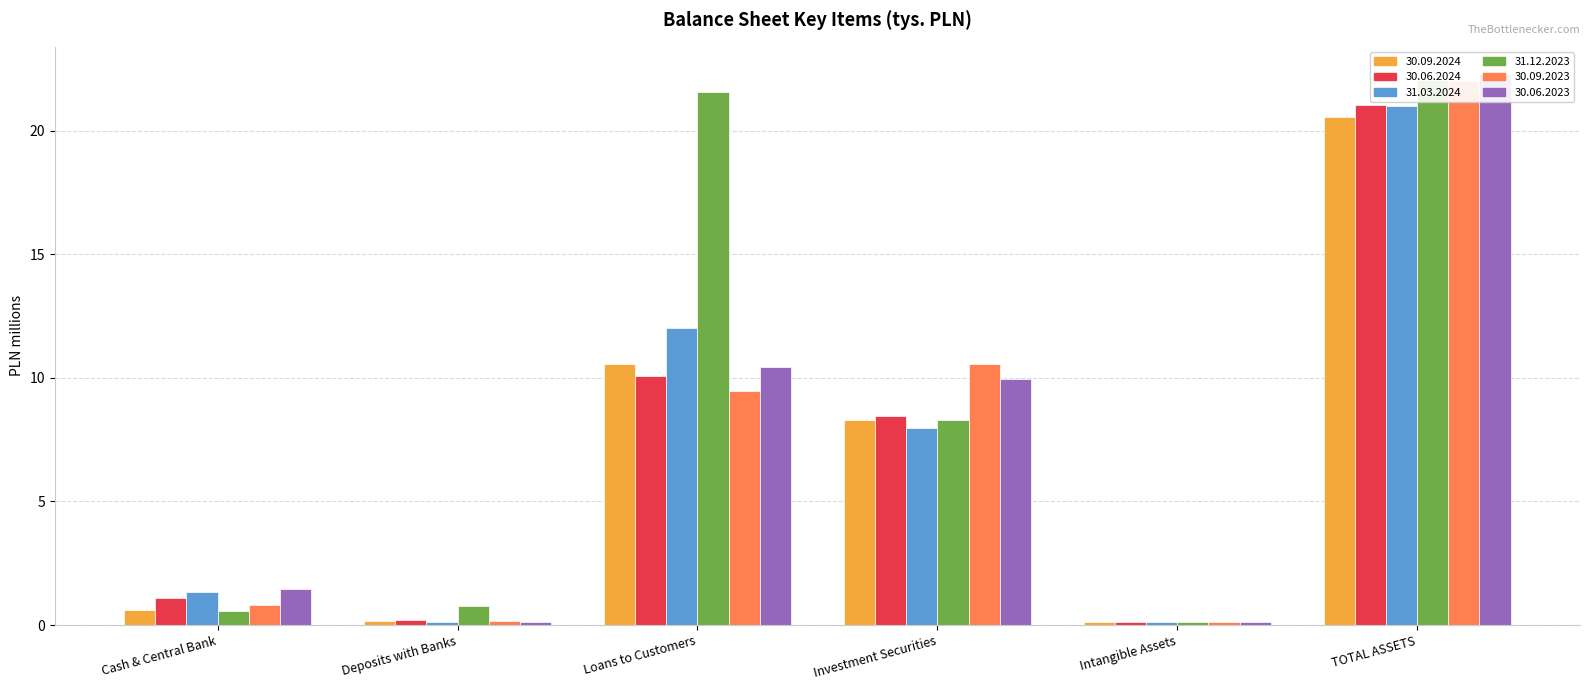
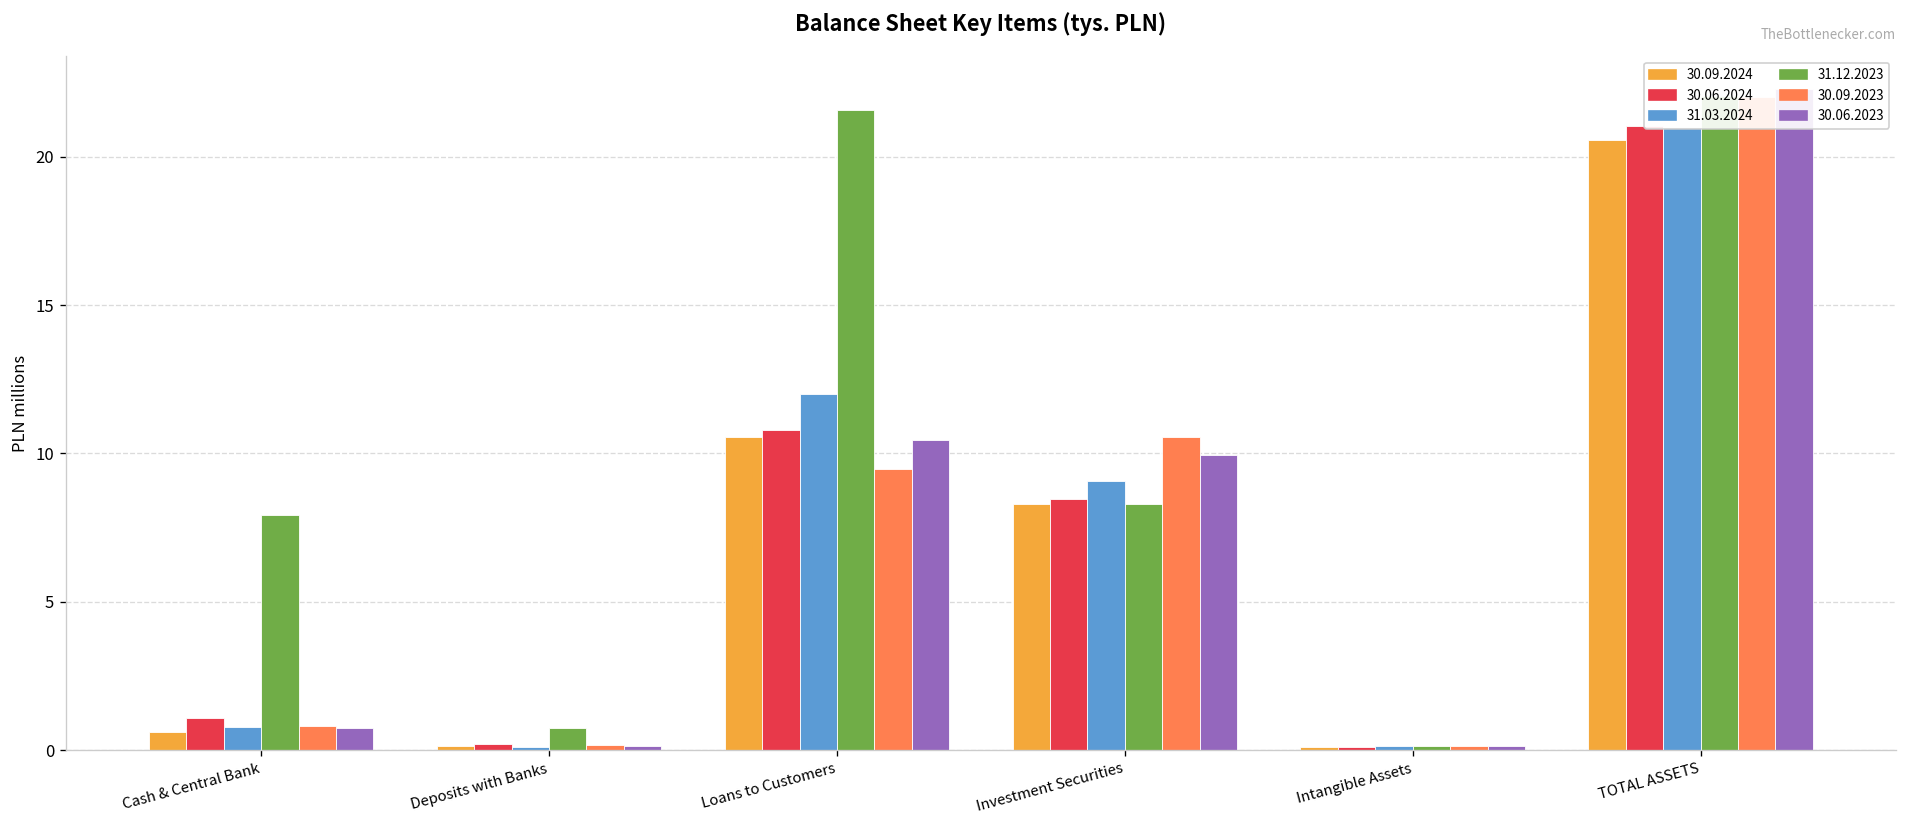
  {
    "30.06.2024": {
      "Cash & Central Bank": 1.1,
      "Deposits with Banks": 0.2,
-     "Loans to Customers": 10.1,
+     "Loans to Customers": 10.8,
      "Investment Securities": 8.4,
      "Intangible Assets": 0.1,
      "TOTAL ASSETS": 21.0
    },
    "31.03.2024": {
-     "Cash & Central Bank": 1.3,
+     "Cash & Central Bank": 0.8,
      "Deposits with Banks": 0.1,
      "Loans to Customers": 12.0,
-     "Investment Securities": 8.0,
+     "Investment Securities": 9.1,
      "Intangible Assets": 0.1,
      "TOTAL ASSETS": 21.0
    },
    "31.12.2023": {
-     "Cash & Central Bank": 0.6,
+     "Cash & Central Bank": 7.9,
      "Deposits with Banks": 0.8,
      "Loans to Customers": 21.6,
      "Investment Securities": 8.3,
      "Intangible Assets": 0.1
    },
    "30.06.2023": {
-     "Cash & Central Bank": 1.4,
+     "Cash & Central Bank": 0.7,
      "Deposits with Banks": 0.1,
      "Loans to Customers": 10.4,
      "Investment Securities": 10.0,
      "Intangible Assets": 0.1
    }
  }
